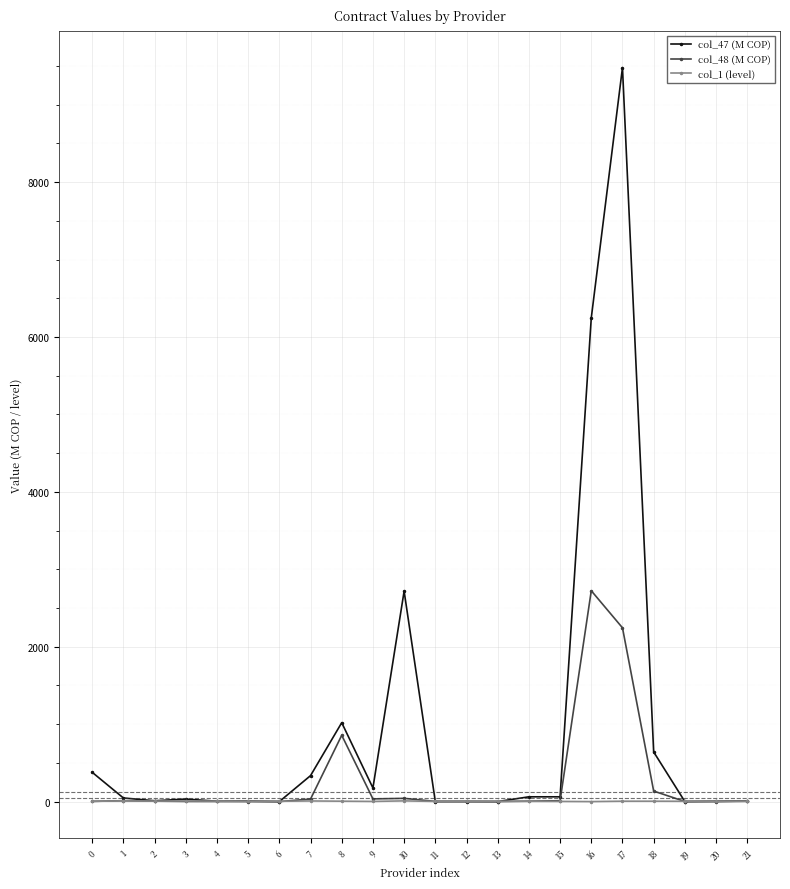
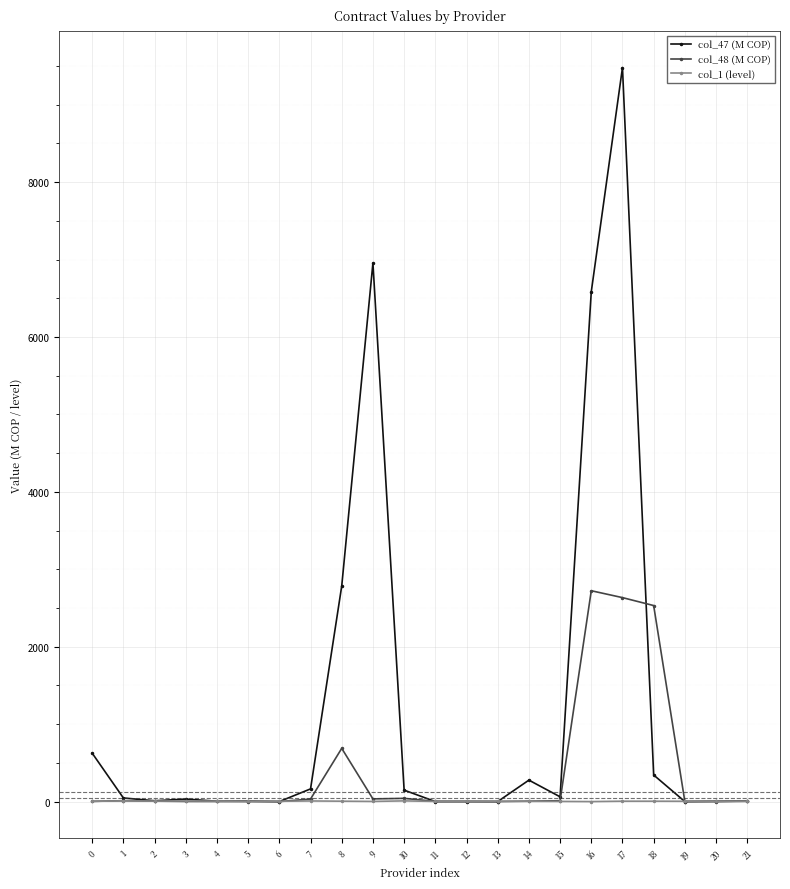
  {
    "col_47 (M COP)": {
-     "0": 400,
+     "0": 600,
      "1": 0,
-     "7": 300,
-     "8": 1000,
-     "9": 200,
-     "10": 2700,
-     "14": 100,
+     "7": 200,
+     "8": 2800,
+     "9": 7000,
+     "10": 100,
+     "14": 300,
      "15": 100,
-     "16": 6200,
+     "16": 6600,
      "17": 9500,
-     "18": 600
+     "18": 300
    },
    "col_48 (M COP)": {
-     "8": 900,
+     "8": 700,
      "16": 2700,
-     "17": 2200,
-     "18": 100
+     "17": 2600,
+     "18": 2500
    },
    "col_1 (level)": {
      "8": 0,
      "16": 0,
      "17": 0,
      "18": 0
    }
  }
